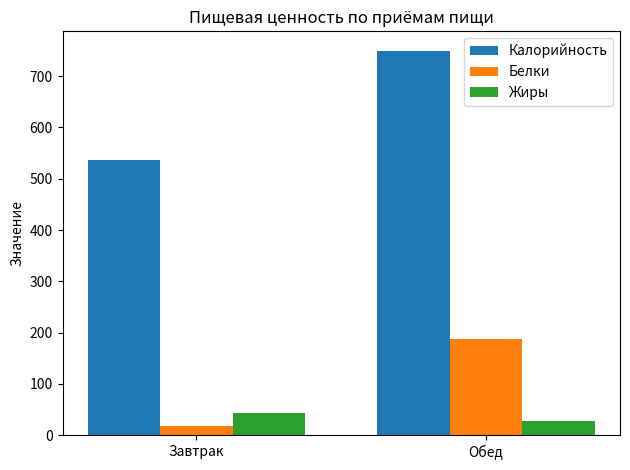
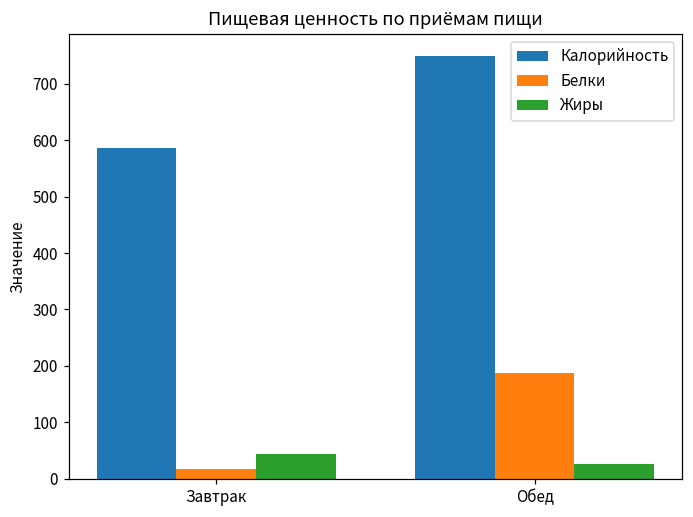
  {
    "Калорийность": {
-     "Завтрак": 540,
+     "Завтрак": 590,
      "Обед": 750
    },
    "Белки": {
      "Завтрак": 20,
      "Обед": 190
    },
    "Жиры": {
      "Завтрак": 40,
      "Обед": 30
    }
  }
